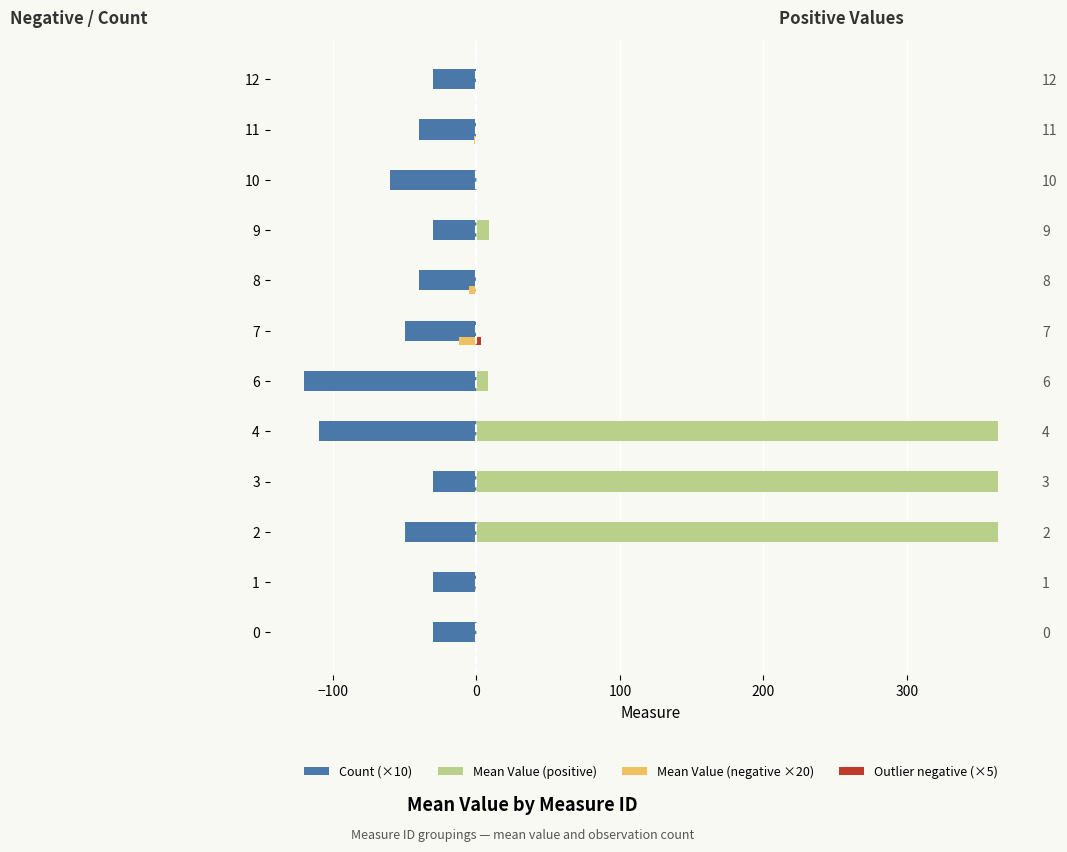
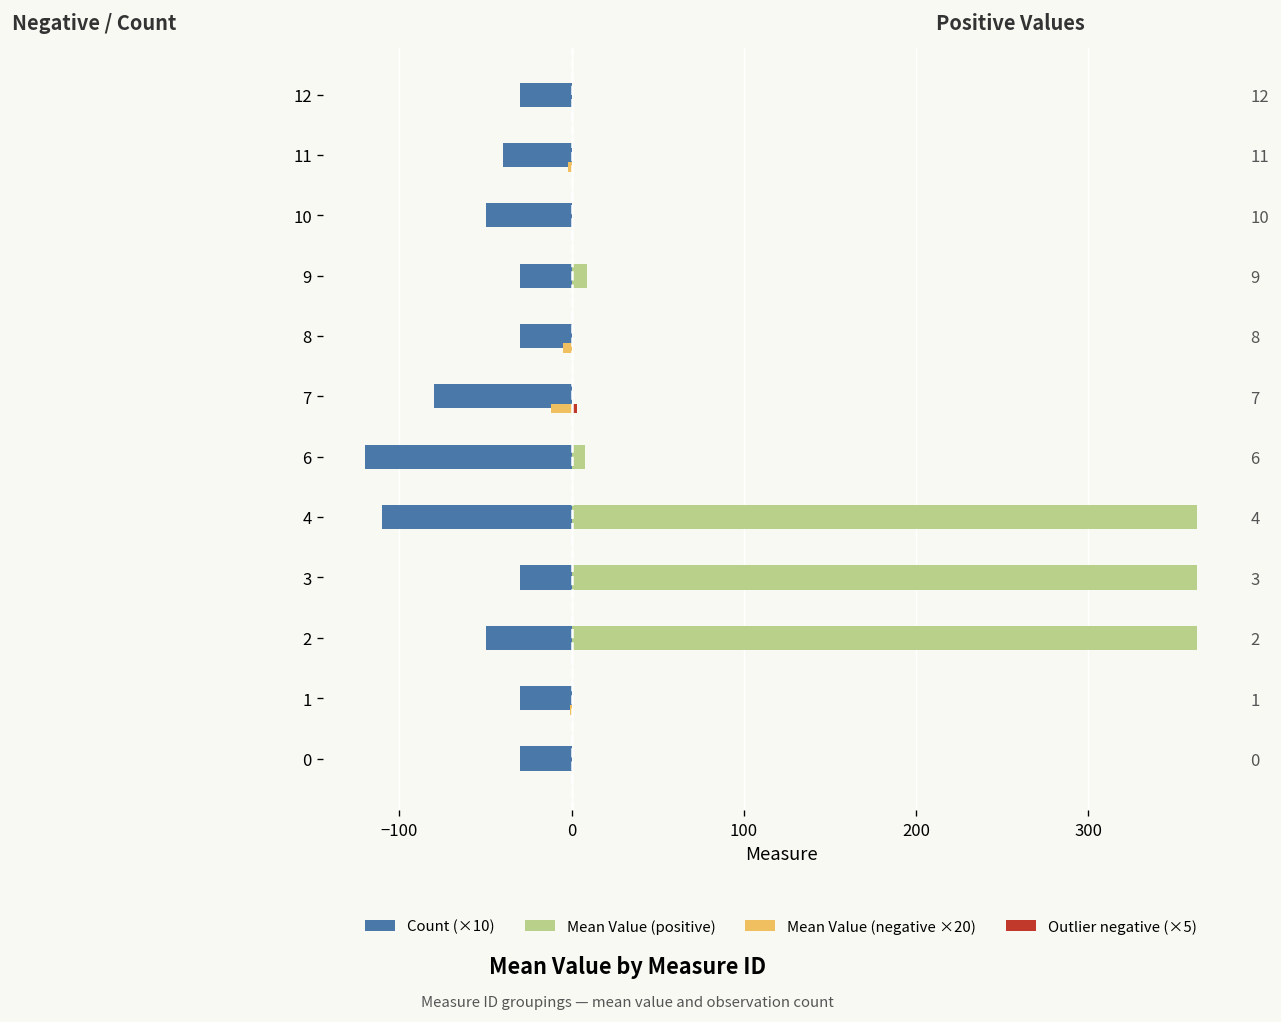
  {
    "Count (×10)": {
      "12": -30,
      "11": -40,
-     "10": -60,
+     "10": -50,
      "9": -30,
-     "8": -40,
-     "7": -50,
+     "8": -30,
+     "7": -80,
      "6": -120,
      "4": -110,
      "3": -30,
      "2": -50,
      "1": -30,
      "0": -30
    },
    "Mean Value (positive)": {
      "11": 0,
      "9": 9,
      "8": 0,
      "7": 0,
      "6": 8,
      "4": 363,
      "3": 363,
      "2": 363,
      "1": 0
    }
  }
